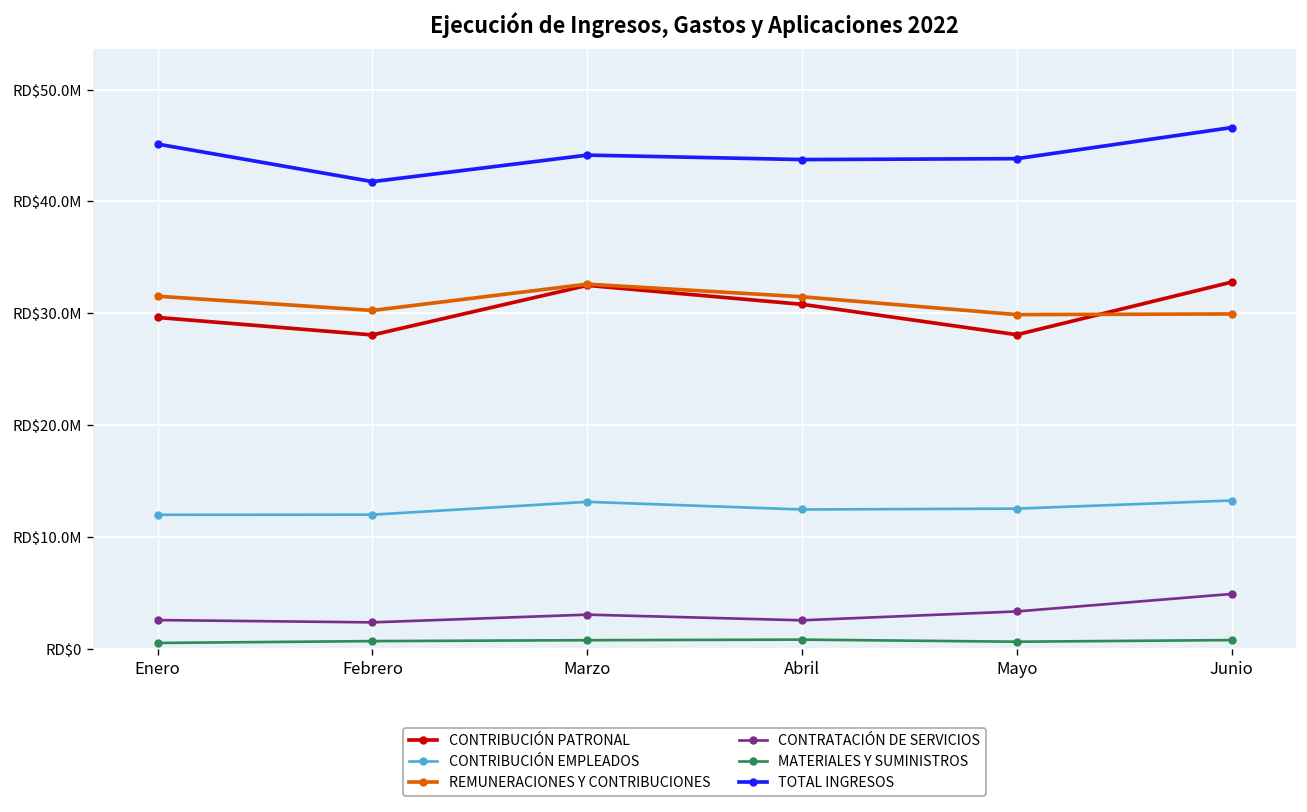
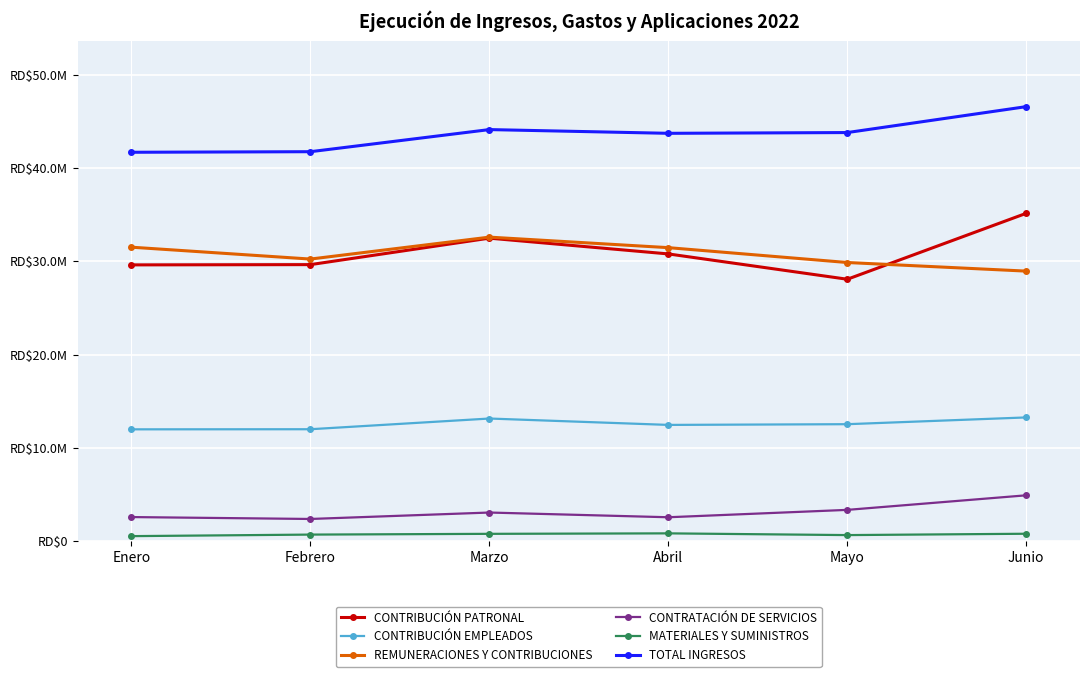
  {
    "CONTRIBUCIÓN PATRONAL": {
      "Enero": "RD$30000000",
-     "Febrero": "RD$28000000",
+     "Febrero": "RD$30000000",
      "Abril": "RD$31000000",
      "Mayo": "RD$28000000",
-     "Junio": "RD$33000000"
+     "Junio": "RD$35000000"
    },
    "CONTRIBUCIÓN EMPLEADOS": {
      "Enero": "RD$12000000",
      "Febrero": "RD$12000000",
      "Marzo": "RD$13000000",
      "Abril": "RD$12000000",
      "Mayo": "RD$13000000",
      "Junio": "RD$13000000"
    },
    "REMUNERACIONES Y CONTRIBUCIONES": {
      "Enero": "RD$32000000",
      "Febrero": "RD$30000000",
      "Abril": "RD$31000000",
      "Mayo": "RD$30000000",
-     "Junio": "RD$30000000"
+     "Junio": "RD$29000000"
    },
    "CONTRATACIÓN DE SERVICIOS": {
      "Enero": "RD$3000000",
      "Febrero": "RD$2000000",
      "Marzo": "RD$3000000",
      "Abril": "RD$3000000",
      "Mayo": "RD$3000000",
      "Junio": "RD$5000000"
    },
    "MATERIALES Y SUMINISTROS": {
      "Enero": "RD$1000000",
      "Febrero": "RD$1000000",
      "Marzo": "RD$1000000",
      "Abril": "RD$1000000",
      "Mayo": "RD$1000000",
      "Junio": "RD$1000000"
    },
    "TOTAL INGRESOS": {
-     "Enero": "RD$45000000",
+     "Enero": "RD$42000000",
      "Febrero": "RD$42000000",
      "Marzo": "RD$44000000",
      "Abril": "RD$44000000",
      "Mayo": "RD$44000000",
      "Junio": "RD$47000000"
    }
  }
